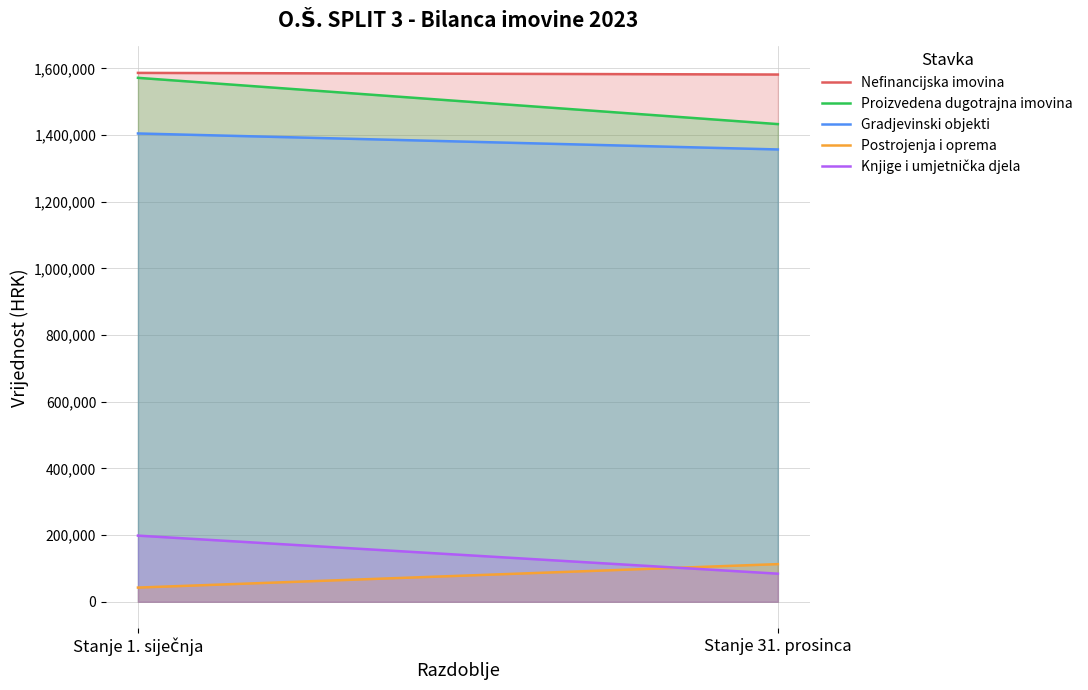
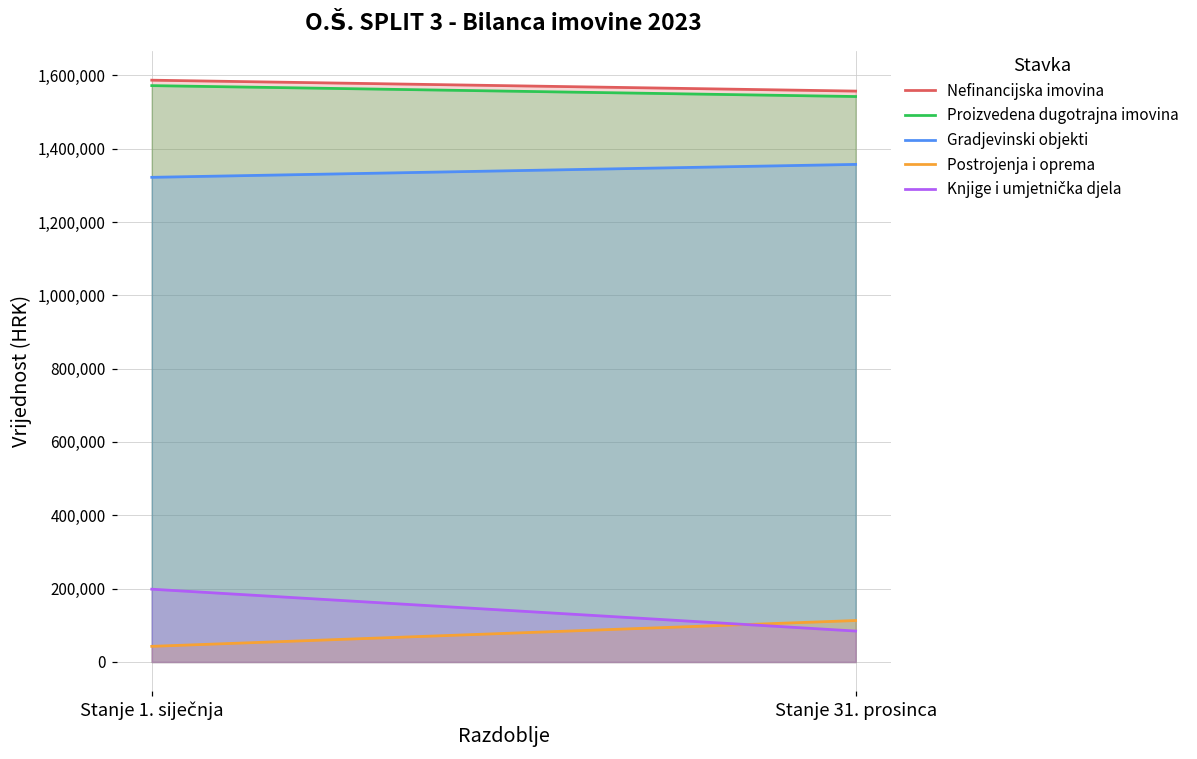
  {
    "Nefinancijska imovina": {
      "Stanje 1. siječnja": "1,590,000",
-     "Stanje 31. prosinca": "1,580,000"
+     "Stanje 31. prosinca": "1,560,000"
    },
    "Proizvedena dugotrajna imovina": {
      "Stanje 1. siječnja": "1,570,000",
-     "Stanje 31. prosinca": "1,430,000"
+     "Stanje 31. prosinca": "1,540,000"
    },
    "Gradjevinski objekti": {
-     "Stanje 1. siječnja": "1,400,000",
+     "Stanje 1. siječnja": "1,320,000",
      "Stanje 31. prosinca": "1,360,000"
    },
    "Postrojenja i oprema": {
      "Stanje 1. siječnja": "40,000",
      "Stanje 31. prosinca": "110,000"
    },
    "Knjige i umjetnička djela": {
      "Stanje 1. siječnja": "200,000",
      "Stanje 31. prosinca": "80,000"
    }
  }
